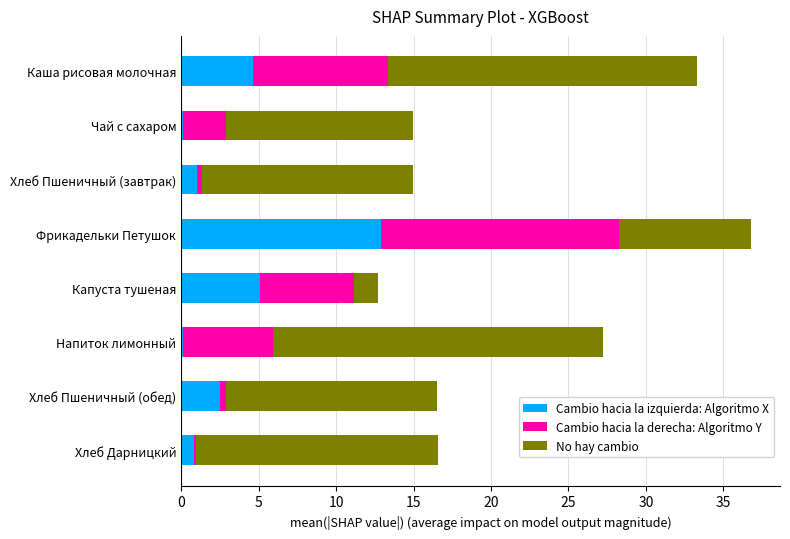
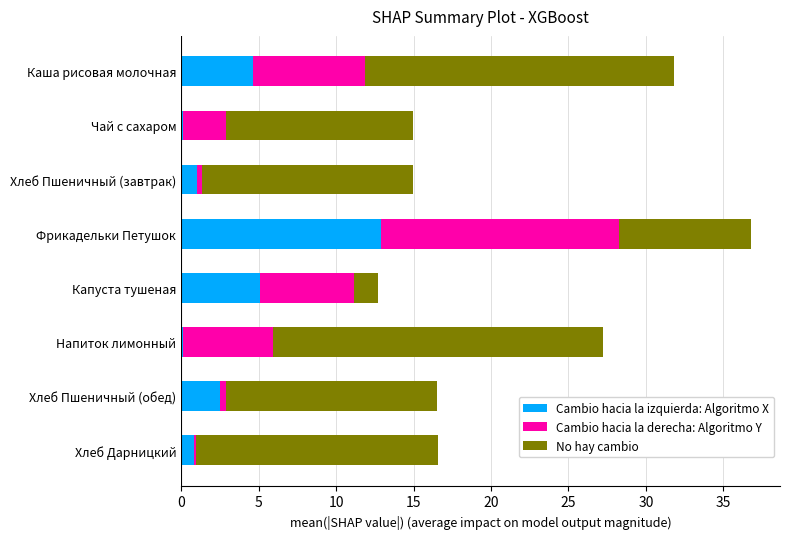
  {
    "Cambio hacia la izquierda: Algoritmo X": {
      "Каша рисовая молочная": 4.7,
      "Хлеб Пшеничный (завтрак)": 1.0,
      "Фрикадельки Петушок": 12.9,
      "Капуста тушеная": 5.1,
      "Хлеб Пшеничный (обед)": 2.5,
      "Хлеб Дарницкий": 0.8
    },
    "Cambio hacia la derecha: Algoritmo Y": {
-     "Каша рисовая молочная": 8.7,
+     "Каша рисовая молочная": 7.2,
      "Чай с сахаром": 2.8,
      "Хлеб Пшеничный (завтрак)": 0.4,
      "Фрикадельки Петушок": 15.4,
      "Капуста тушеная": 6.1,
      "Напиток лимонный": 5.8,
      "Хлеб Пшеничный (обед)": 0.4
    },
    "No hay cambio": {
      "Каша рисовая молочная": 20.0,
      "Чай с сахаром": 12.0,
      "Хлеб Пшеничный (завтрак)": 13.6,
      "Фрикадельки Петушок": 8.6,
      "Капуста тушеная": 1.5,
      "Напиток лимонный": 21.3,
      "Хлеб Пшеничный (обед)": 13.6,
      "Хлеб Дарницкий": 15.6
    }
  }
